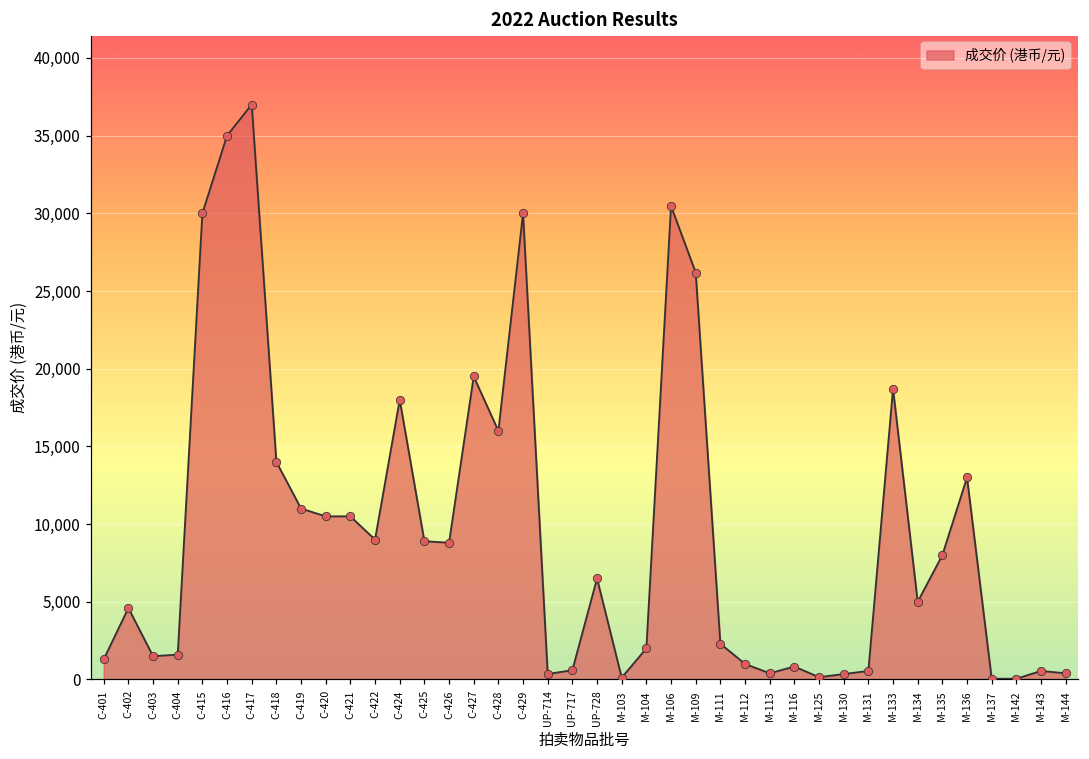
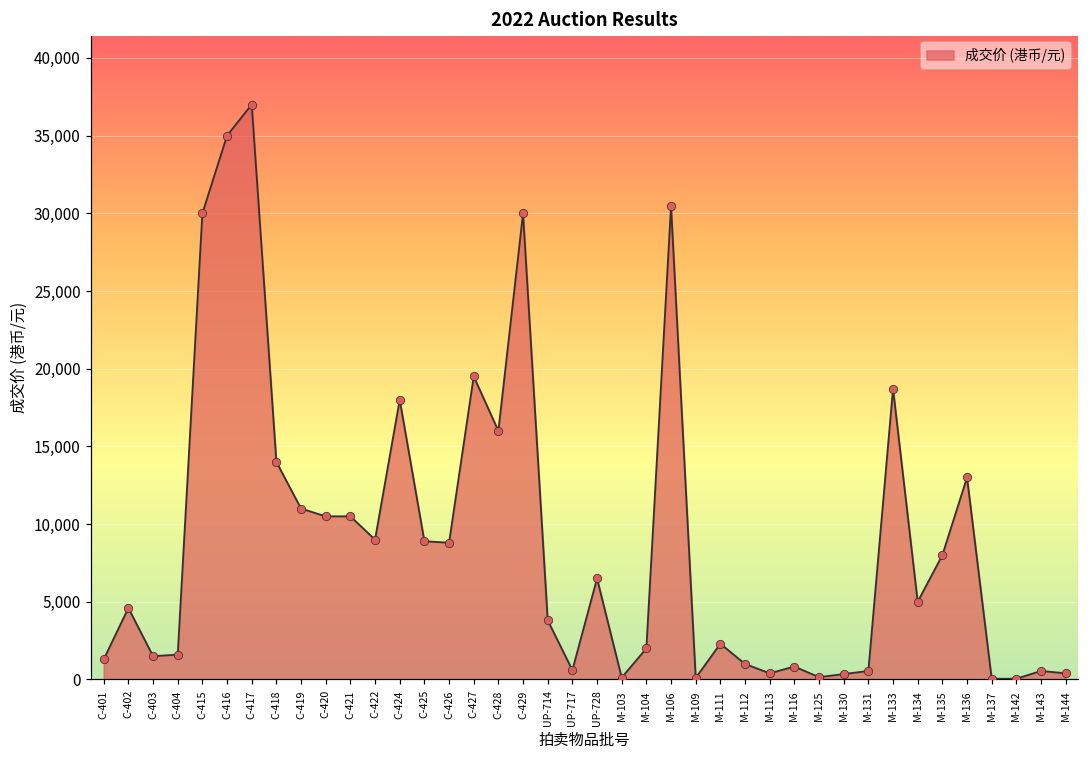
  {
    "C-401": "1,300",
    "C-402": "4,600",
    "C-403": "1,500",
    "C-404": "1,600",
    "C-415": "30,000",
    "C-416": "35,000",
    "C-417": "37,000",
    "C-418": "14,000",
    "C-419": "11,000",
    "C-420": "10,500",
    "C-421": "10,500",
    "C-422": "9,000",
    "C-424": "18,000",
    "C-425": "8,900",
    "C-426": "8,800",
    "C-427": "19,500",
    "C-428": "16,000",
    "C-429": "30,000",
-   "UP-714": "400",
+   "UP-714": "3,800",
    "UP-717": "600",
    "UP-728": "6,500",
    "M-103": "100",
    "M-104": "2,000",
    "M-106": "30,500",
-   "M-109": "26,200",
+   "M-109": "100",
    "M-111": "2,300",
    "M-112": "1,000",
    "M-113": "400",
    "M-116": "800",
    "M-125": "200",
    "M-130": "400",
    "M-131": "600",
    "M-133": "18,700",
    "M-134": "5,000",
    "M-135": "8,000",
    "M-136": "13,000",
    "M-137": "100",
    "M-142": "100",
    "M-143": "600",
    "M-144": "400"
  }
